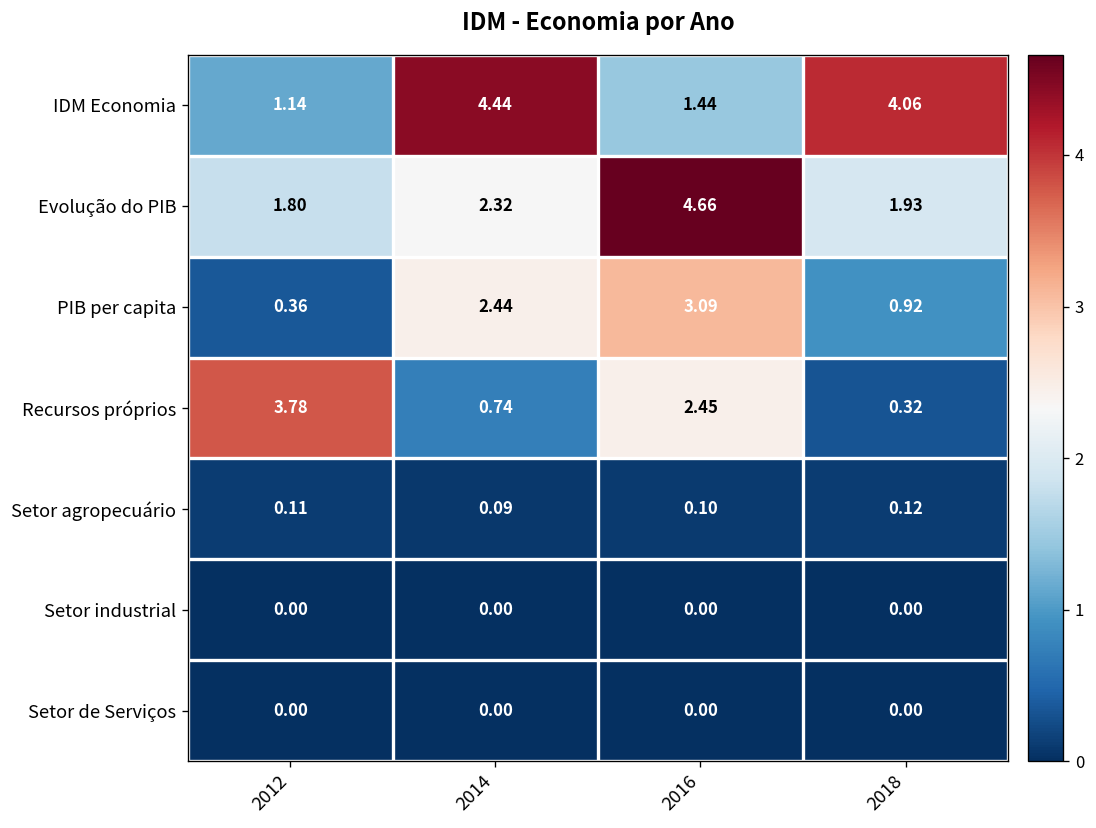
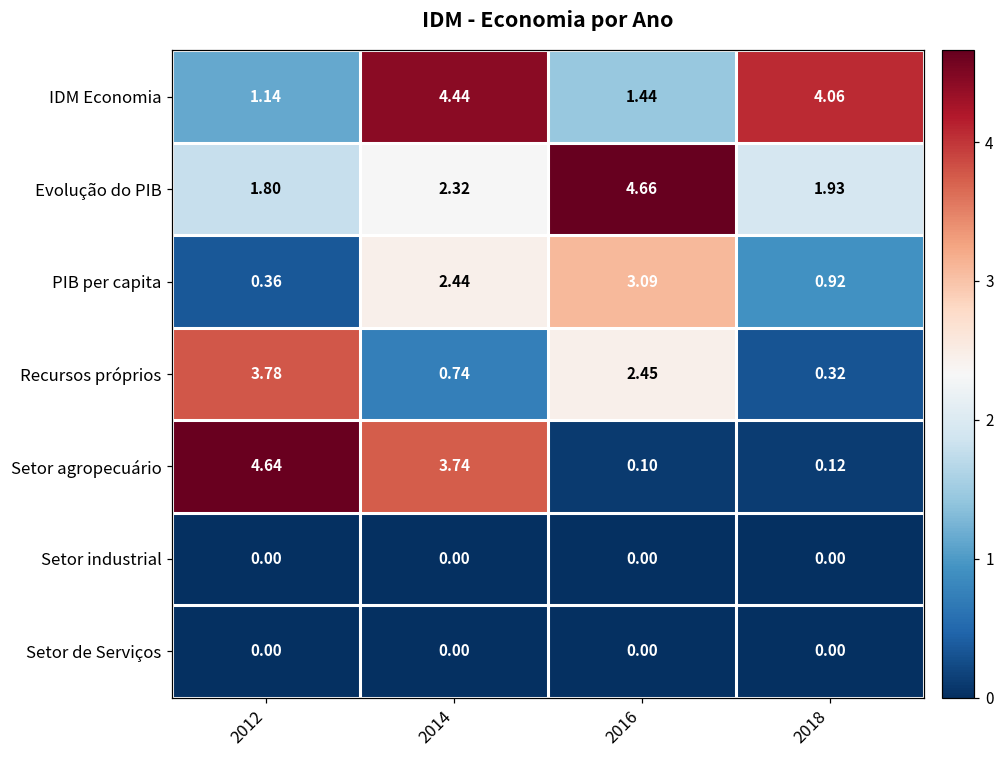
  {
    "IDM Economia": {
      "2012": 1.14,
      "2014": 4.44,
      "2016": 1.44,
      "2018": 4.06
    },
    "Evolução do PIB": {
      "2012": 1.80,
      "2014": 2.32,
      "2016": 4.66,
      "2018": 1.93
    },
    "PIB per capita": {
      "2012": 0.36,
      "2014": 2.44,
      "2016": 3.09,
      "2018": 0.92
    },
    "Recursos próprios": {
      "2012": 3.78,
      "2014": 0.74,
      "2016": 2.45,
      "2018": 0.32
    },
    "Setor agropecuário": {
-     "2012": 0.11,
-     "2014": 0.09,
+     "2012": 4.64,
+     "2014": 3.74,
      "2016": 0.10,
      "2018": 0.12
    },
    "Setor industrial": {
      "2012": 0.00,
      "2014": 0.00,
      "2016": 0.00,
      "2018": 0.00
    },
    "Setor de Serviços": {
      "2012": 0.00,
      "2014": 0.00,
      "2016": 0.00,
      "2018": 0.00
    }
  }
